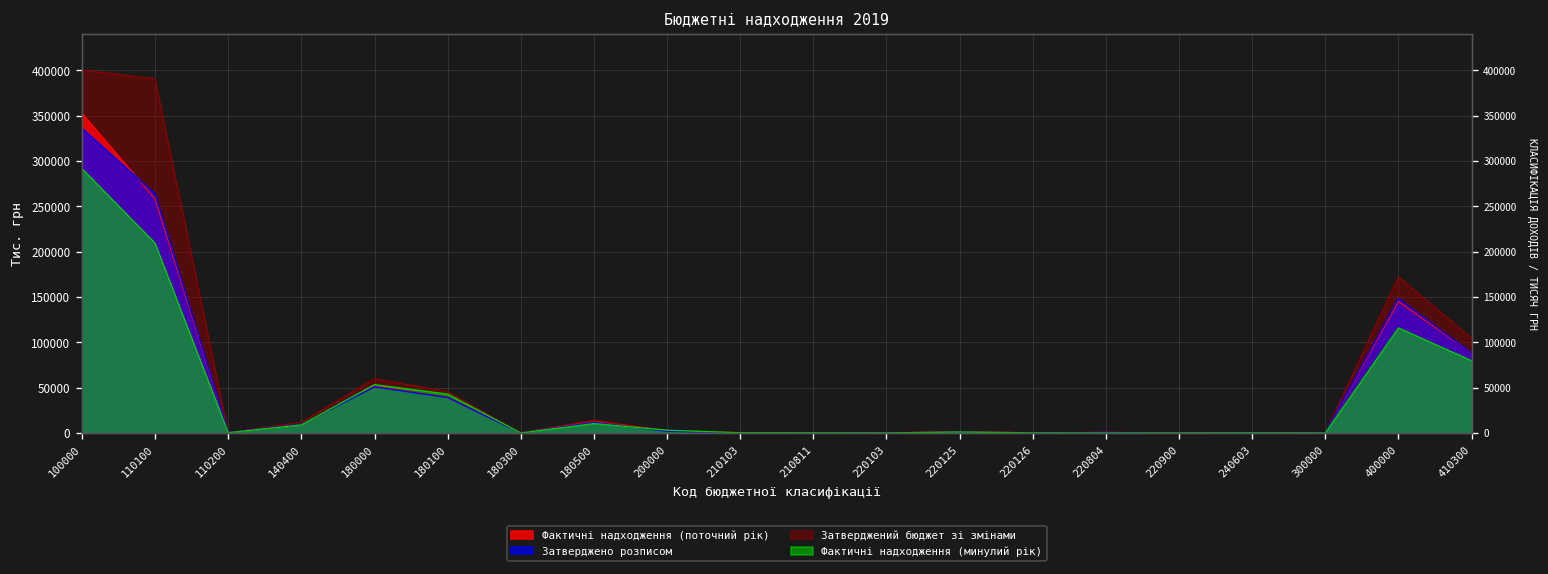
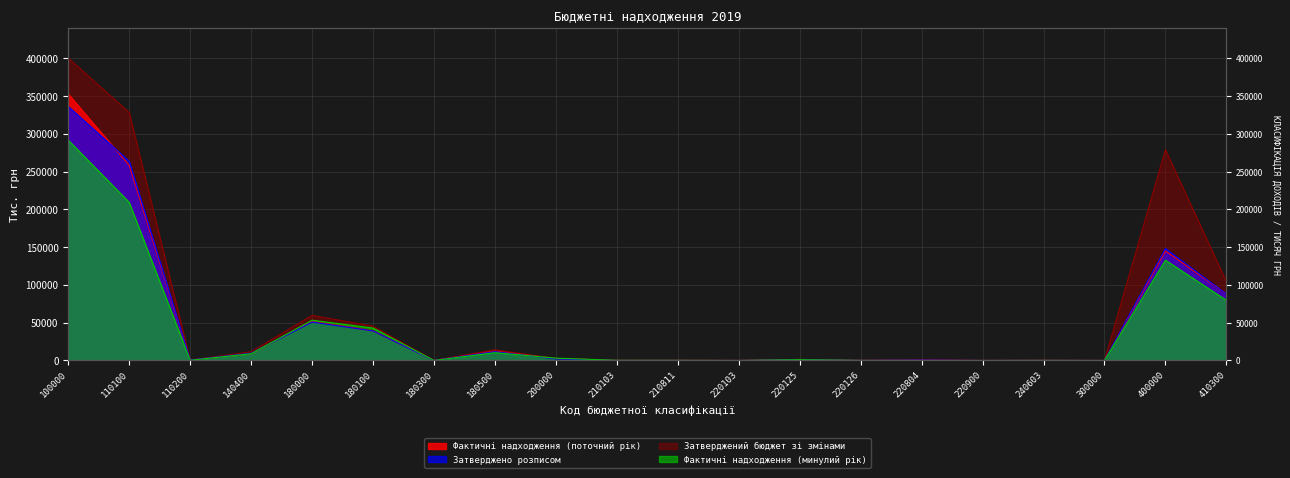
  {
    "Затверджений бюджет зі змінами": {
      "100000": 400000,
-     "110100": 390000,
+     "110100": 330000,
      "180000": 60000,
-     "400000": 170000,
+     "400000": 280000,
      "410300": 100000
    },
    "Фактичні надходження (поточний рік)": {
      "100000": 350000,
      "110100": 260000
    },
    "Затверджено розписом": {
      "100000": 340000,
      "110100": 260000
    },
    "Фактичні надходження (минулий рік)": {
      "100000": 290000,
      "110100": 210000,
-     "400000": 120000,
+     "400000": 130000,
      "410300": 80000
    }
  }
